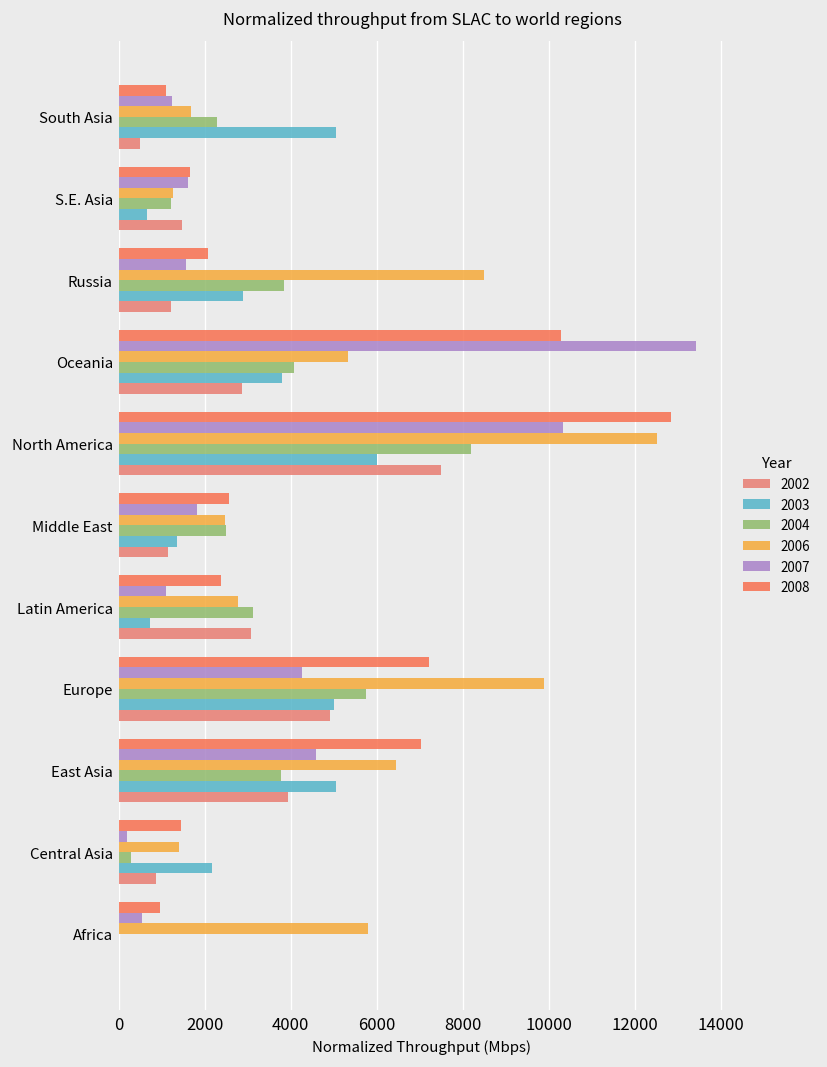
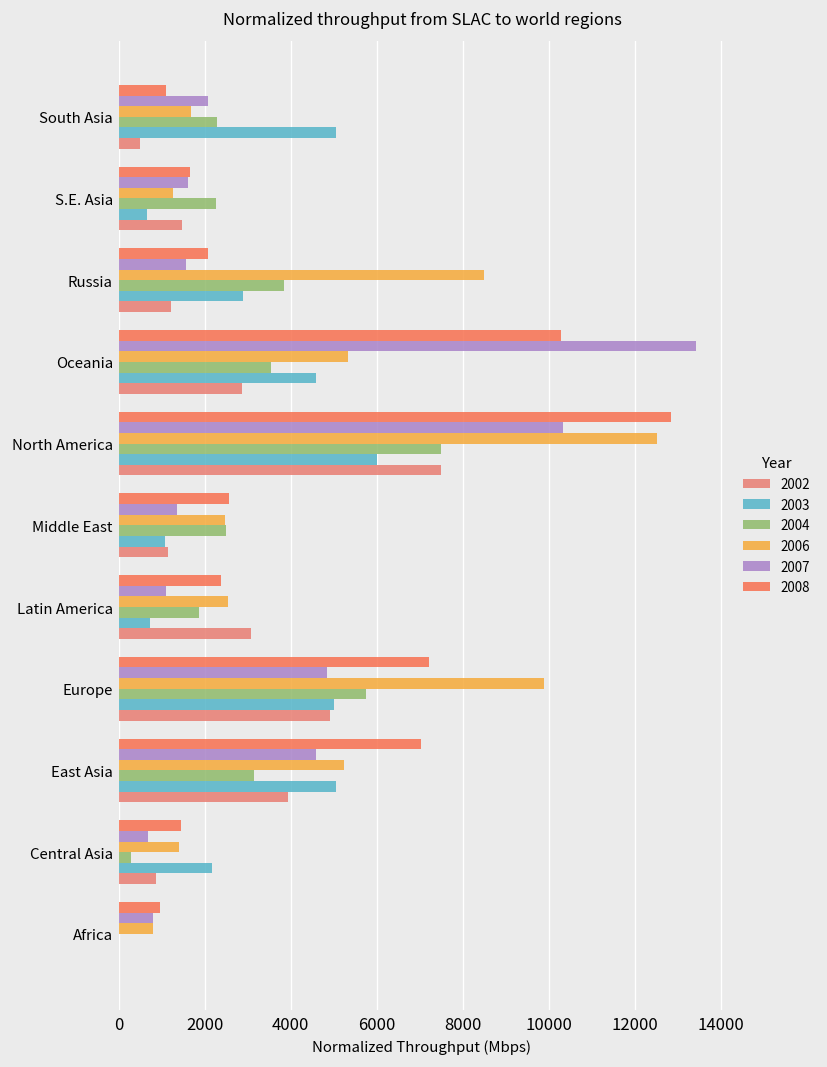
  {
    "2003": {
      "South Asia": 5000,
      "S.E. Asia": 700,
      "Russia": 2900,
-     "Oceania": 3800,
+     "Oceania": 4600,
      "North America": 6000,
-     "Middle East": 1400,
+     "Middle East": 1100,
      "Latin America": 700,
      "Europe": 5000,
      "East Asia": 5000,
      "Central Asia": 2200,
      "Africa": 0
    },
    "2004": {
      "South Asia": 2300,
-     "S.E. Asia": 1200,
+     "S.E. Asia": 2300,
      "Russia": 3800,
-     "Oceania": 4100,
-     "North America": 8200,
+     "Oceania": 3500,
+     "North America": 7500,
      "Middle East": 2500,
-     "Latin America": 3100,
+     "Latin America": 1900,
      "Europe": 5700,
-     "East Asia": 3800,
+     "East Asia": 3100,
      "Central Asia": 300,
      "Africa": 0
    },
    "2006": {
      "South Asia": 1700,
      "S.E. Asia": 1300,
      "Russia": 8500,
      "Oceania": 5300,
      "North America": 12500,
      "Middle East": 2500,
-     "Latin America": 2800,
+     "Latin America": 2600,
      "Europe": 9900,
-     "East Asia": 6400,
+     "East Asia": 5200,
      "Central Asia": 1400,
-     "Africa": 5800
+     "Africa": 800
    },
    "2007": {
-     "South Asia": 1200,
+     "South Asia": 2100,
      "S.E. Asia": 1600,
      "Russia": 1600,
      "Oceania": 13400,
      "North America": 10300,
-     "Middle East": 1800,
+     "Middle East": 1400,
      "Latin America": 1100,
-     "Europe": 4300,
+     "Europe": 4800,
      "East Asia": 4600,
-     "Central Asia": 200,
-     "Africa": 500
+     "Central Asia": 700,
+     "Africa": 800
    }
  }
